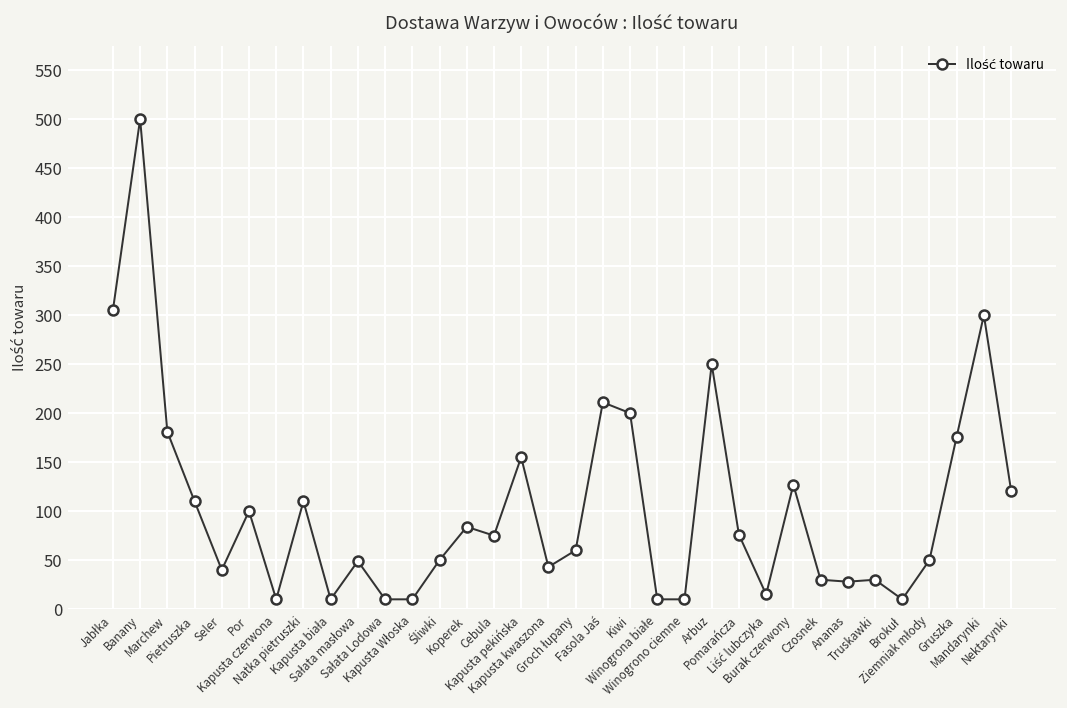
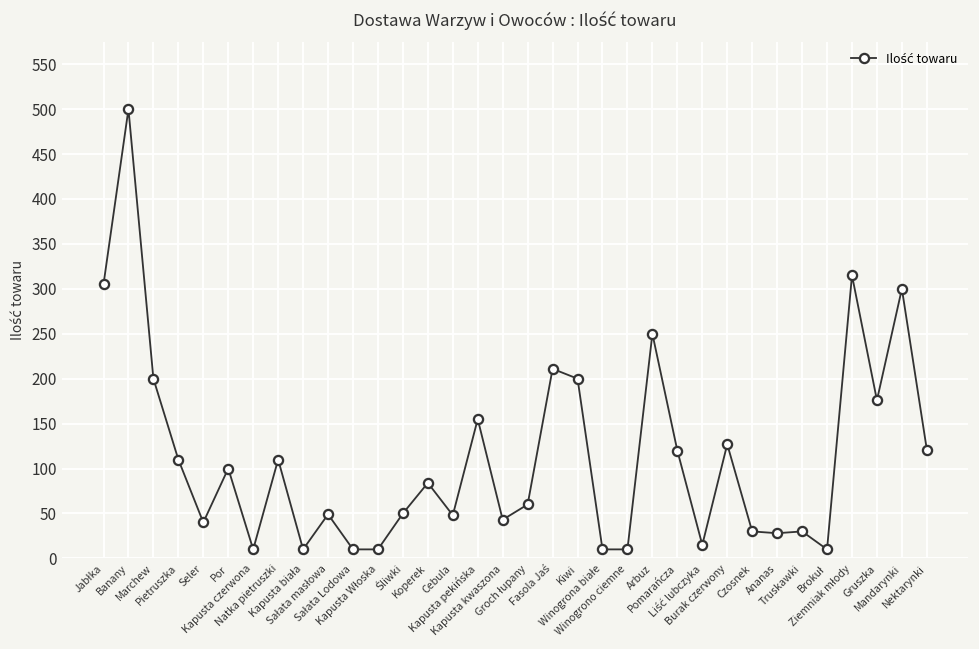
  {
    "Jabłka": 310,
    "Banany": 500,
-   "Marchew": 180,
+   "Marchew": 200,
    "Pietruszka": 110,
    "Seler": 40,
    "Por": 100,
    "Kapusta czerwona": 10,
    "Natka pietruszki": 110,
    "Kapusta biała": 10,
    "Sałata masłowa": 50,
    "Sałata Lodowa": 10,
    "Kapusta Włoska": 10,
    "Śliwki": 50,
    "Koperek": 80,
-   "Cebula": 80,
+   "Cebula": 50,
    "Kapusta pekińska": 160,
    "Kapusta kwaszona": 40,
    "Groch łupany": 60,
    "Fasola Jaś": 210,
    "Kiwi": 200,
    "Winogrona białe": 10,
    "Winogrono ciemne": 10,
    "Arbuz": 250,
-   "Pomarańcza": 80,
+   "Pomarańcza": 120,
    "Liść lubczyka": 20,
    "Burak czerwony": 130,
    "Czosnek": 30,
    "Ananas": 30,
    "Truskawki": 30,
    "Brokuł": 10,
-   "Ziemniak młody": 50,
+   "Ziemniak młody": 320,
    "Gruszka": 180,
    "Mandarynki": 300,
    "Nektarynki": 120
  }
